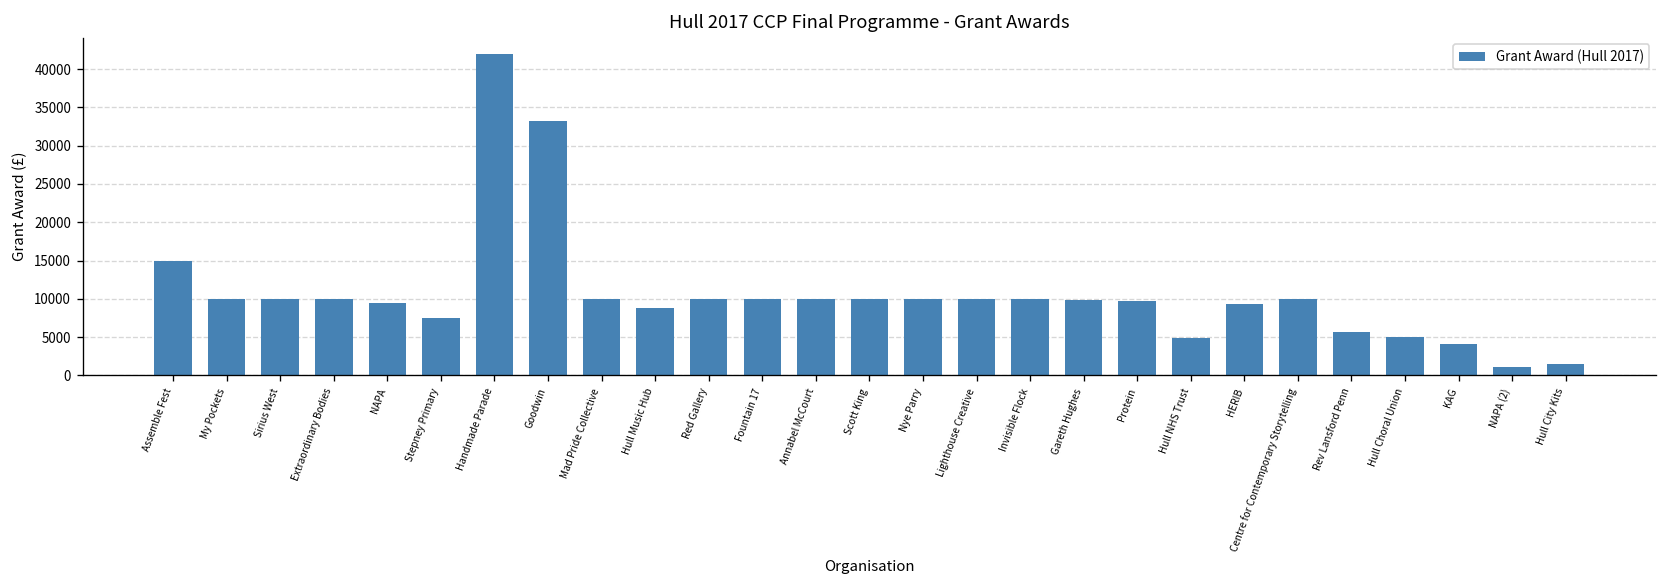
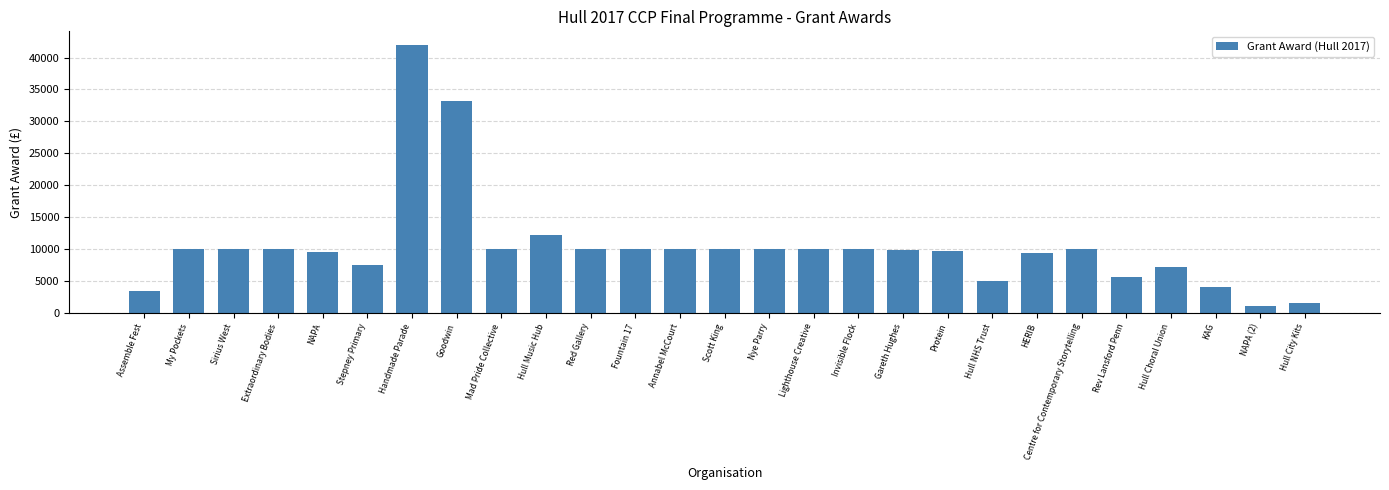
  {
-   "Assemble Fest": 15000,
+   "Assemble Fest": 3000,
    "My Pockets": 10000,
    "Sirius West": 10000,
    "Extraordinary Bodies": 10000,
    "NAPA": 10000,
    "Stepney Primary": 8000,
    "Handmade Parade": 42000,
    "Goodwin": 33000,
    "Mad Pride Collective": 10000,
-   "Hull Music Hub": 9000,
+   "Hull Music Hub": 12000,
    "Red Gallery": 10000,
    "Fountain 17": 10000,
    "Annabel McCourt": 10000,
    "Scott King": 10000,
    "Nye Parry": 10000,
    "Lighthouse Creative": 10000,
    "Invisible Flock": 10000,
    "Gareth Hughes": 10000,
    "Protein": 10000,
    "Hull NHS Trust": 5000,
    "HERIB": 9000,
    "Centre for Contemporary Storytelling": 10000,
    "Rev Lansford Penn": 6000,
-   "Hull Choral Union": 5000,
+   "Hull Choral Union": 7000,
    "KAG": 4000,
    "NAPA (2)": 1000,
    "Hull City Kits": 2000
  }
